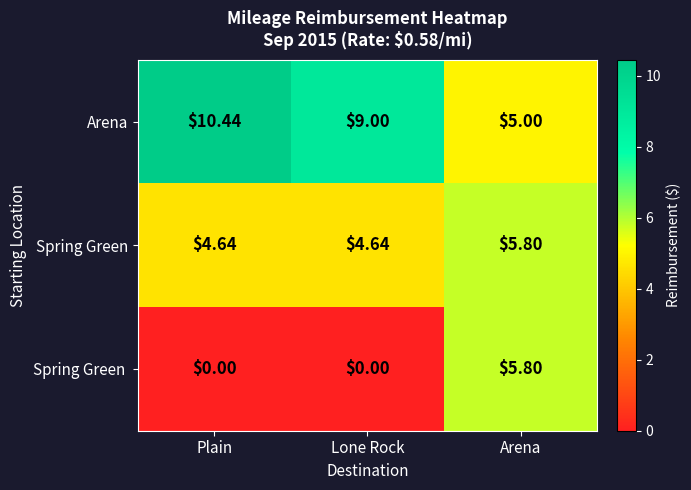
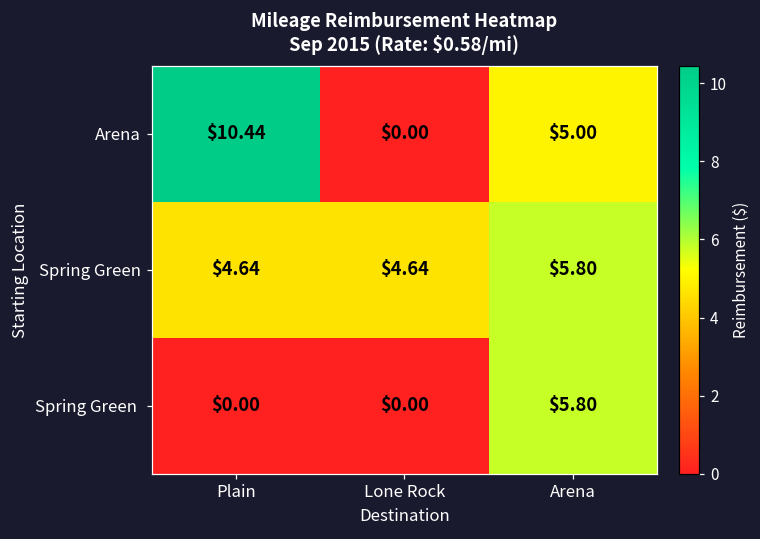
  {
    "Arena": {
      "Plain": "$10.44",
-     "Lone Rock": "$9.00",
+     "Lone Rock": "$0.00",
      "Arena": "$5.00"
    }
  }
